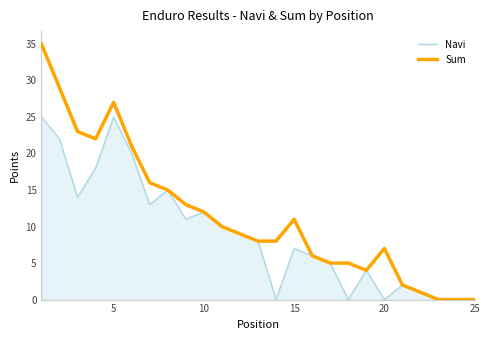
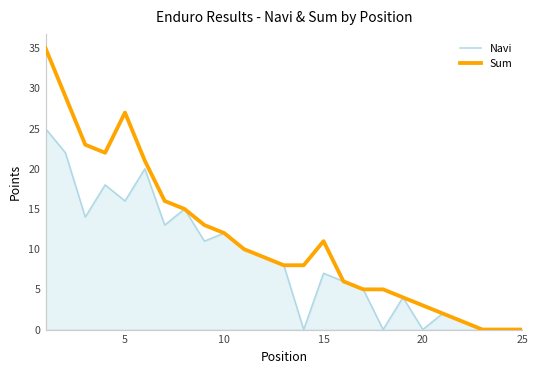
  {
    "Navi": {
-     "5": 25,
+     "5": 16,
      "15": 7,
      "20": 0
    },
    "Sum": {
      "5": 27,
      "15": 11,
-     "20": 7
+     "20": 3
    }
  }
